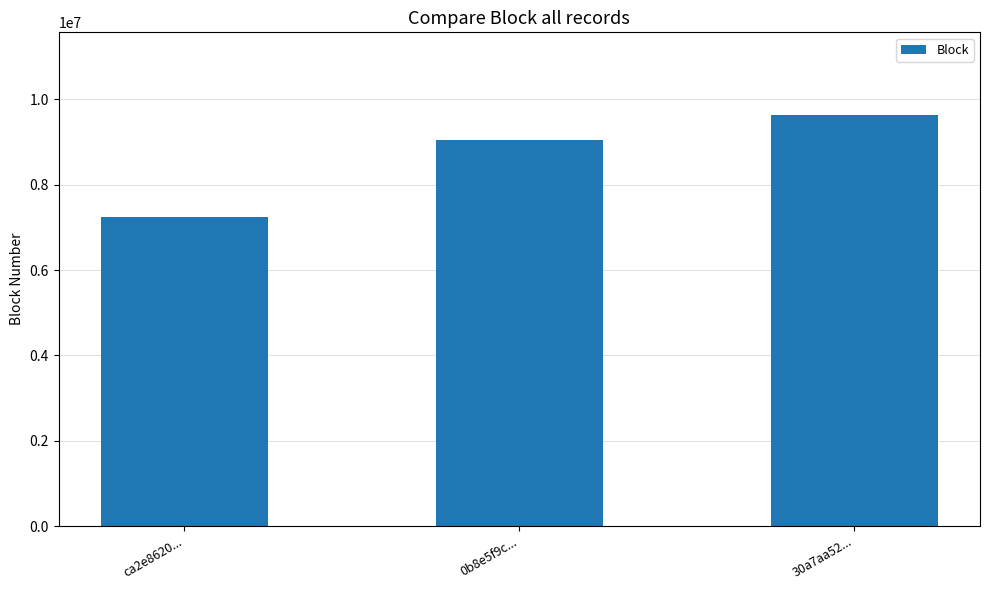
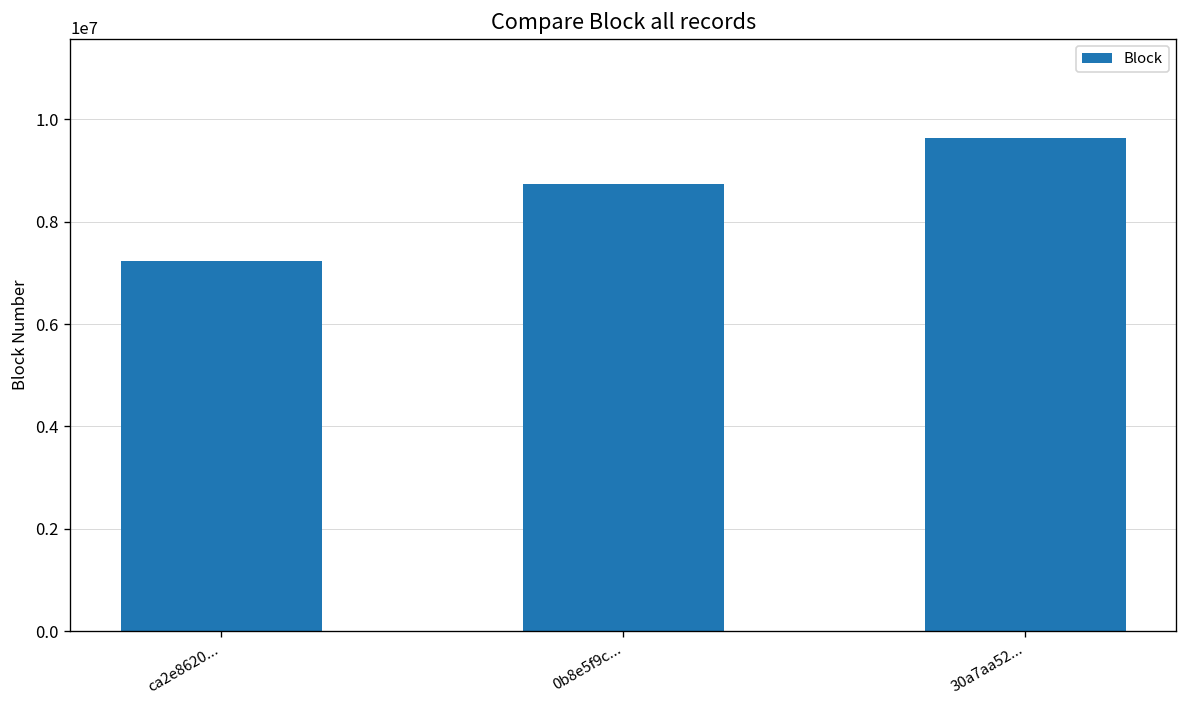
  {
    "ca2e8620...": 7200000,
-   "0b8e5f9c...": 9100000,
+   "0b8e5f9c...": 8700000,
    "30a7aa52...": 9600000
  }
